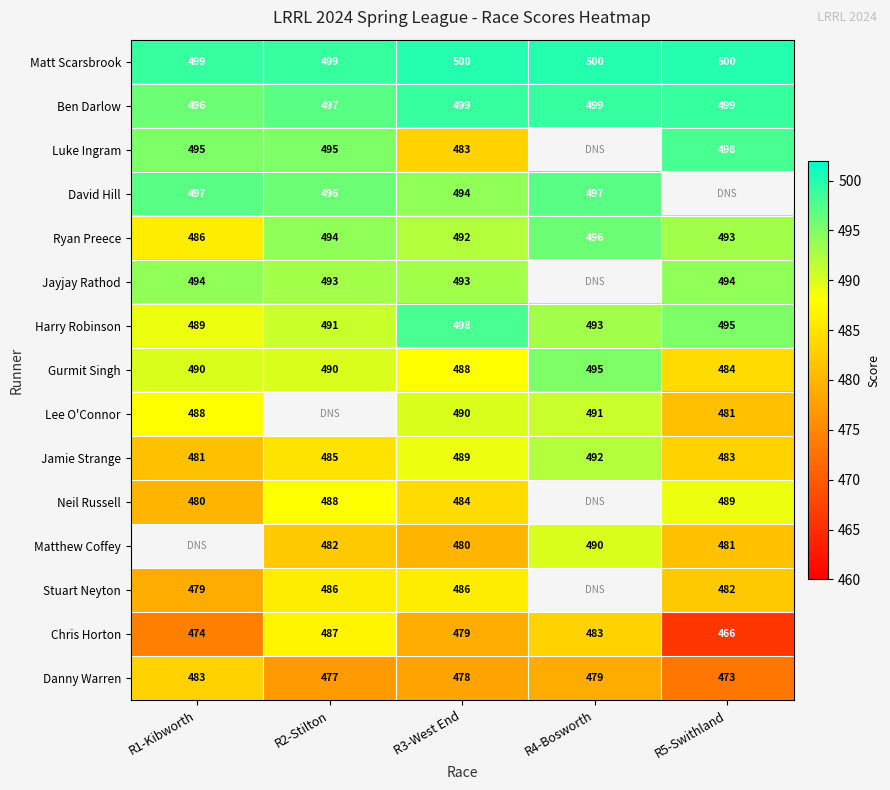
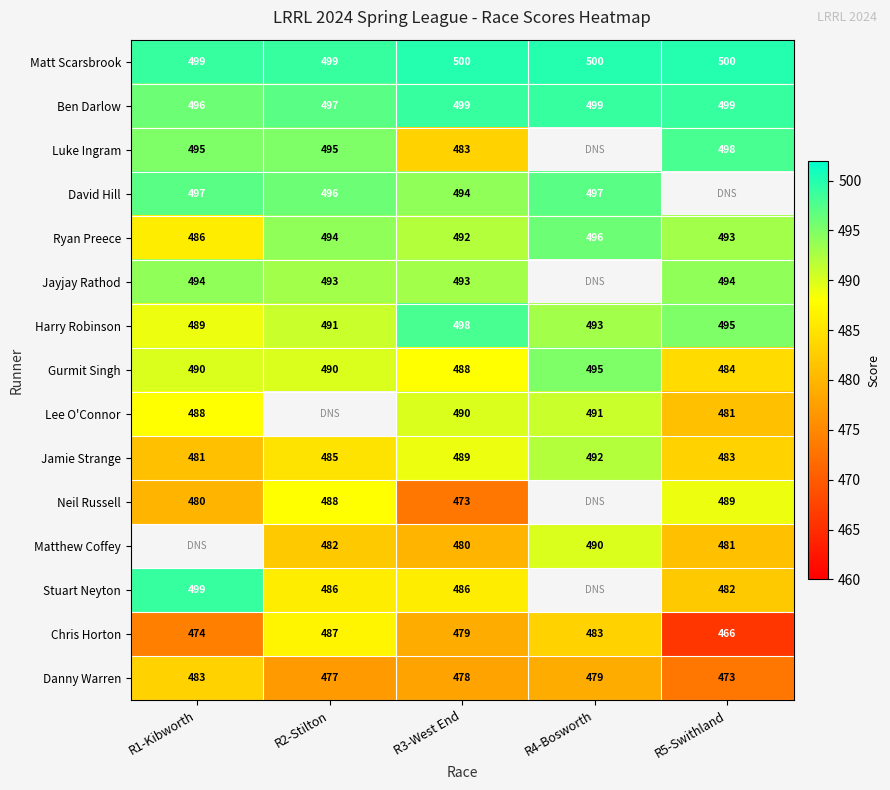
  {
    "Matt Scarsbrook": {
      "R1-Kibworth": 499,
      "R2-Stilton": 499,
      "R3-West End": 500,
      "R4-Bosworth": 500,
      "R5-Swithland": 500
    },
    "Ben Darlow": {
      "R1-Kibworth": 496,
      "R2-Stilton": 497,
      "R3-West End": 499,
      "R4-Bosworth": 499,
      "R5-Swithland": 499
    },
    "Luke Ingram": {
      "R1-Kibworth": 495,
      "R2-Stilton": 495,
      "R3-West End": 483,
      "R5-Swithland": 498
    },
    "David Hill": {
      "R1-Kibworth": 497,
      "R2-Stilton": 496,
      "R3-West End": 494,
      "R4-Bosworth": 497
    },
    "Ryan Preece": {
      "R1-Kibworth": 486,
      "R2-Stilton": 494,
      "R3-West End": 492,
      "R4-Bosworth": 496,
      "R5-Swithland": 493
    },
    "Jayjay Rathod": {
      "R1-Kibworth": 494,
      "R2-Stilton": 493,
      "R3-West End": 493,
      "R5-Swithland": 494
    },
    "Harry Robinson": {
      "R1-Kibworth": 489,
      "R2-Stilton": 491,
      "R3-West End": 498,
      "R4-Bosworth": 493,
      "R5-Swithland": 495
    },
    "Gurmit Singh": {
      "R1-Kibworth": 490,
      "R2-Stilton": 490,
      "R3-West End": 488,
      "R4-Bosworth": 495,
      "R5-Swithland": 484
    },
    "Lee O'Connor": {
      "R1-Kibworth": 488,
      "R3-West End": 490,
      "R4-Bosworth": 491,
      "R5-Swithland": 481
    },
    "Jamie Strange": {
      "R1-Kibworth": 481,
      "R2-Stilton": 485,
      "R3-West End": 489,
      "R4-Bosworth": 492,
      "R5-Swithland": 483
    },
    "Neil Russell": {
      "R1-Kibworth": 480,
      "R2-Stilton": 488,
-     "R3-West End": 484,
+     "R3-West End": 473,
      "R5-Swithland": 489
    },
    "Matthew Coffey": {
      "R2-Stilton": 482,
      "R3-West End": 480,
      "R4-Bosworth": 490,
      "R5-Swithland": 481
    },
    "Stuart Neyton": {
-     "R1-Kibworth": 479,
+     "R1-Kibworth": 499,
      "R2-Stilton": 486,
      "R3-West End": 486,
      "R5-Swithland": 482
    },
    "Chris Horton": {
      "R1-Kibworth": 474,
      "R2-Stilton": 487,
      "R3-West End": 479,
      "R4-Bosworth": 483,
      "R5-Swithland": 466
    },
    "Danny Warren": {
      "R1-Kibworth": 483,
      "R2-Stilton": 477,
      "R3-West End": 478,
      "R4-Bosworth": 479,
      "R5-Swithland": 473
    }
  }
